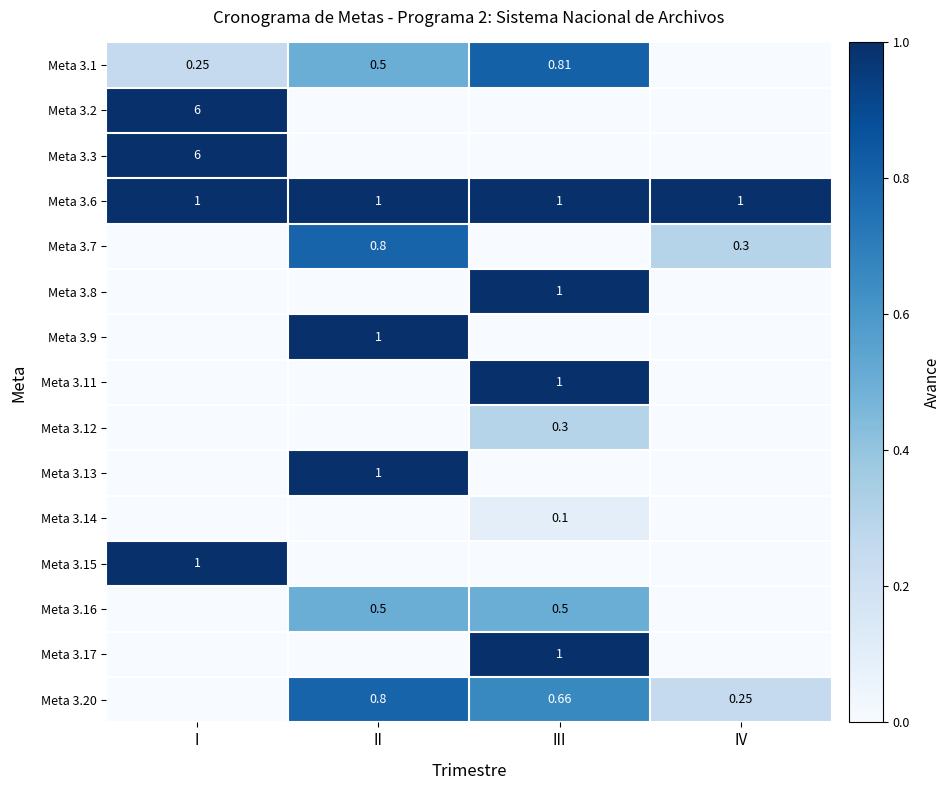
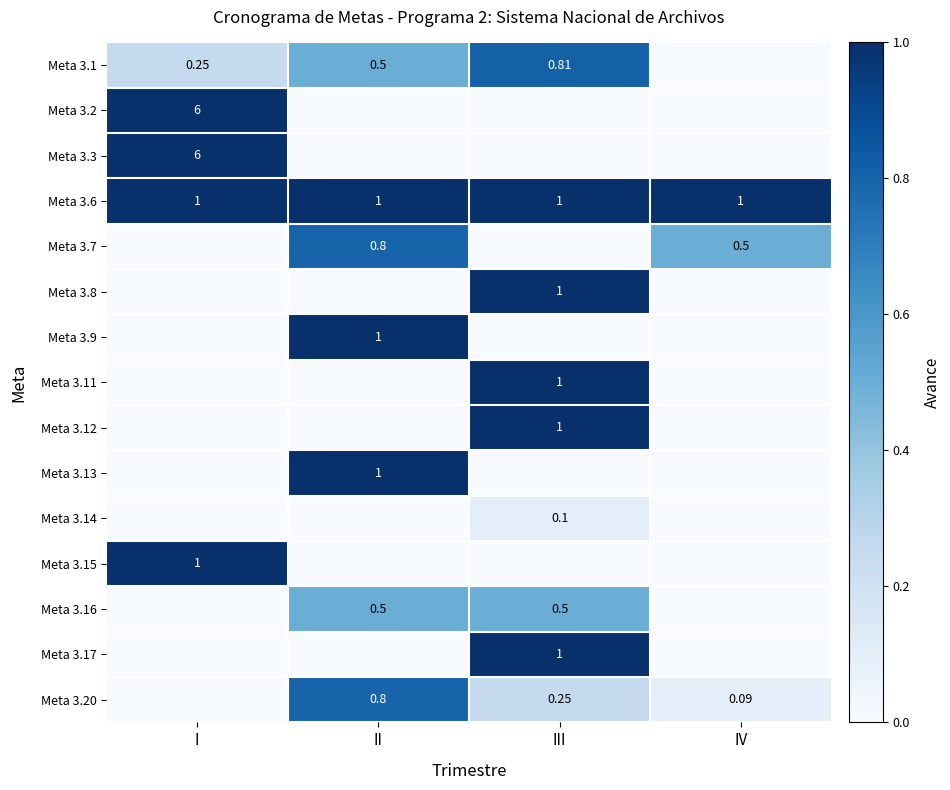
  {
    "Meta 3.1": {
      "I": 0.25,
      "II": 0.5,
      "III": 0.81
    },
    "Meta 3.2": {
      "I": 6
    },
    "Meta 3.3": {
      "I": 6
    },
    "Meta 3.6": {
      "I": 1,
      "II": 1,
      "III": 1,
      "IV": 1
    },
    "Meta 3.7": {
      "II": 0.8,
-     "IV": 0.3
+     "IV": 0.5
    },
    "Meta 3.8": {
      "III": 1
    },
    "Meta 3.9": {
      "II": 1
    },
    "Meta 3.11": {
      "III": 1
    },
    "Meta 3.12": {
-     "III": 0.3
+     "III": 1
    },
    "Meta 3.13": {
      "II": 1
    },
    "Meta 3.14": {
      "III": 0.1
    },
    "Meta 3.15": {
      "I": 1
    },
    "Meta 3.16": {
      "II": 0.5,
      "III": 0.5
    },
    "Meta 3.17": {
      "III": 1
    },
    "Meta 3.20": {
      "II": 0.8,
-     "III": 0.66,
-     "IV": 0.25
+     "III": 0.25,
+     "IV": 0.09
    }
  }
